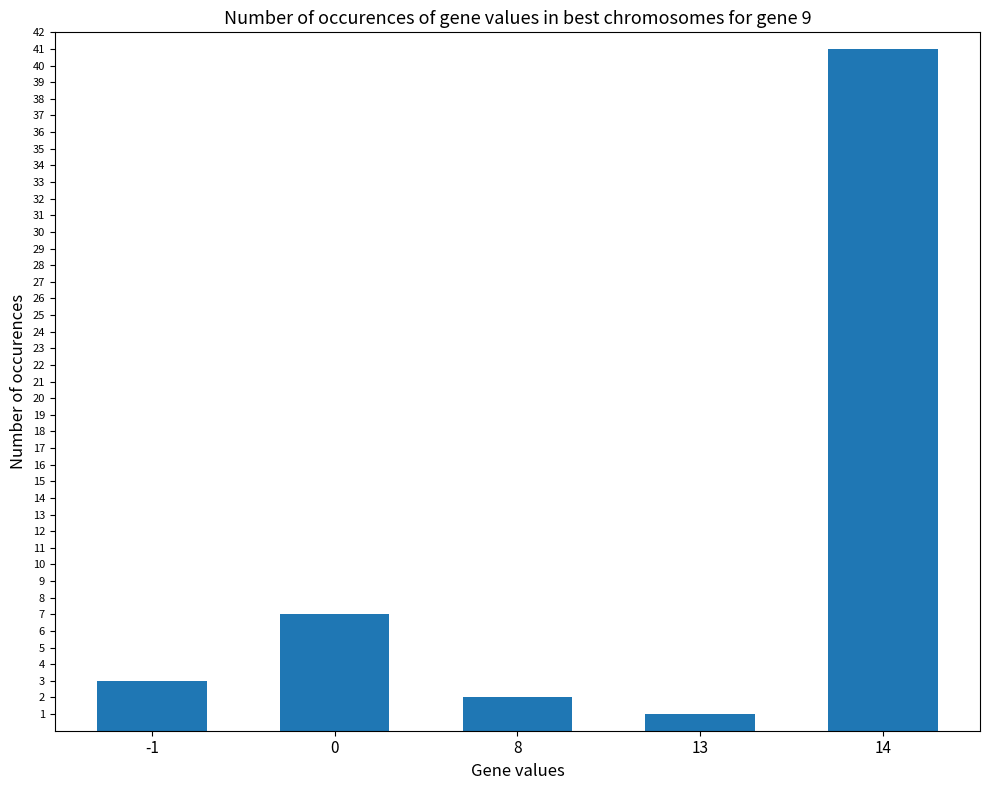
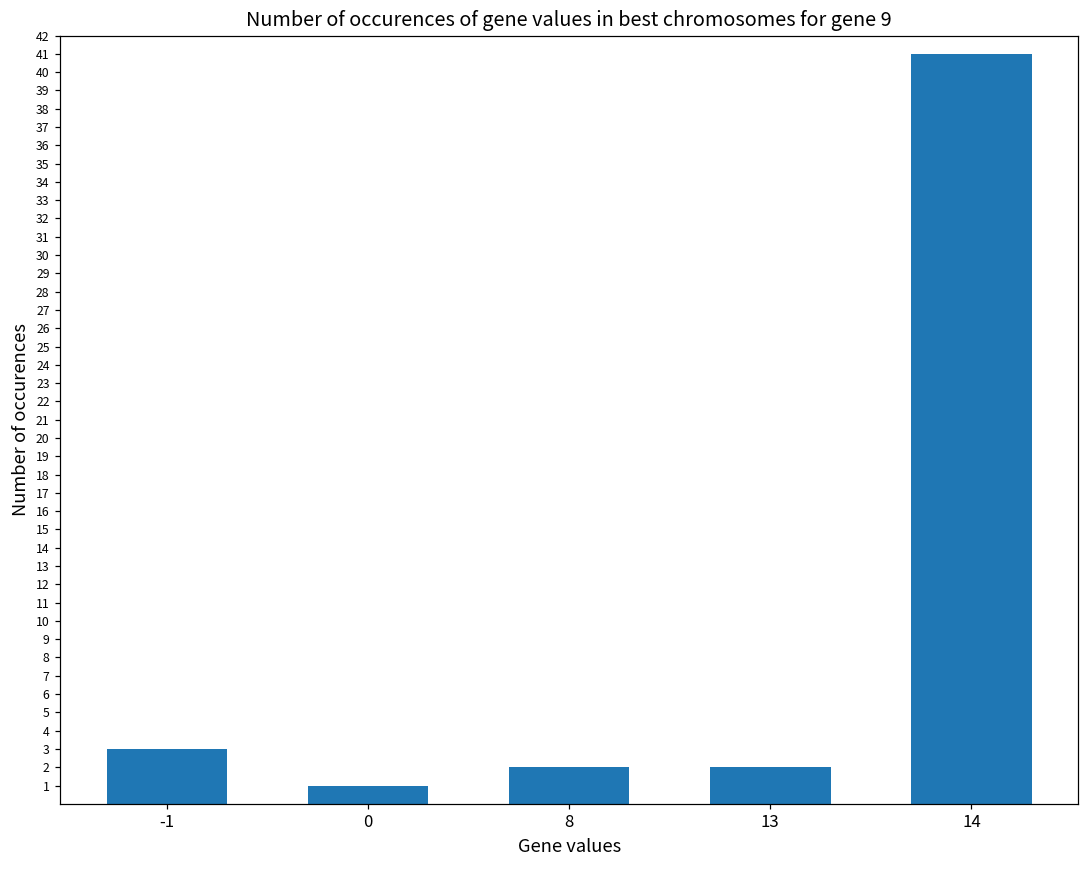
  {
    "-1": 3,
-   "0": 7,
+   "0": 1,
    "8": 2,
-   "13": 1,
+   "13": 2,
    "14": 41
  }
